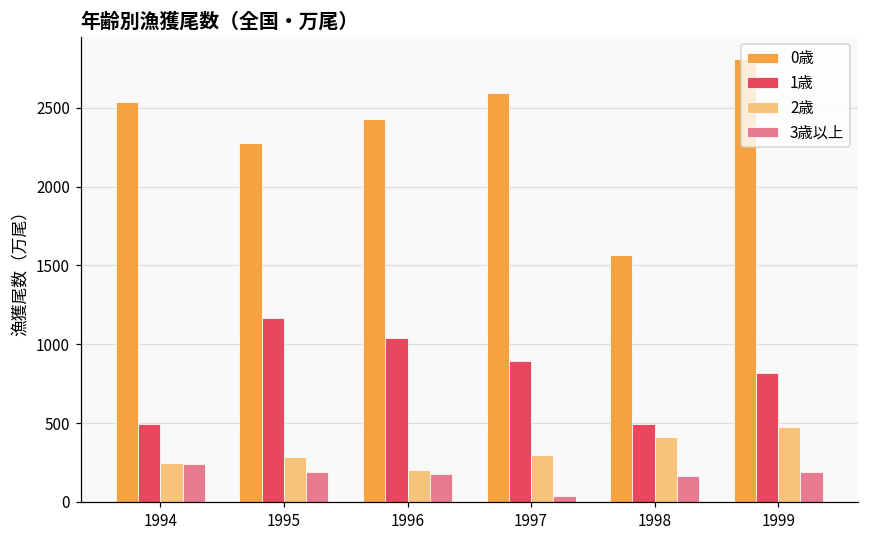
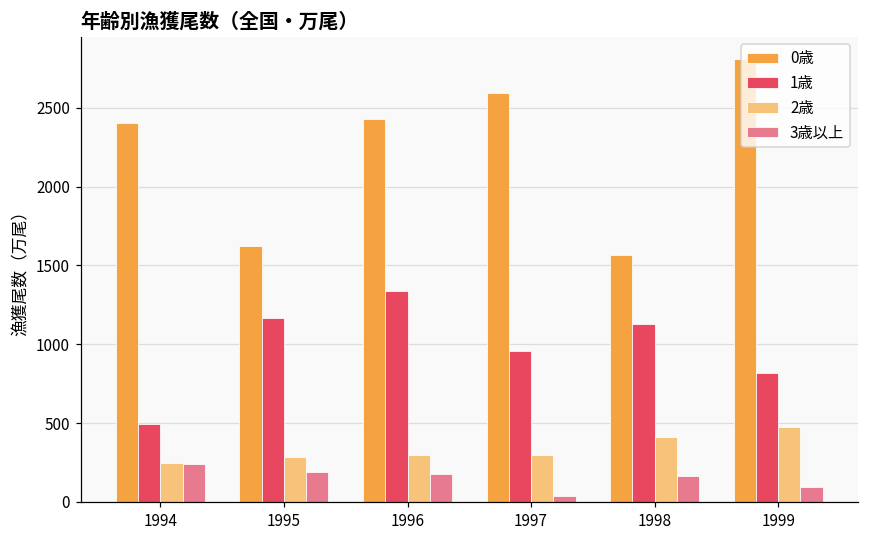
  {
    "0歳": {
-     "1994": 2540,
-     "1995": 2280,
+     "1994": 2410,
+     "1995": 1620,
      "1996": 2430,
      "1997": 2590,
      "1998": 1570
    },
    "1歳": {
      "1994": 500,
      "1995": 1170,
-     "1996": 1040,
-     "1997": 890,
-     "1998": 500,
+     "1996": 1340,
+     "1997": 960,
+     "1998": 1130,
      "1999": 820
    },
    "2歳": {
      "1994": 250,
      "1995": 280,
-     "1996": 200,
+     "1996": 300,
      "1997": 300,
      "1998": 410,
      "1999": 470
    },
    "3歳以上": {
      "1994": 240,
      "1995": 190,
      "1996": 180,
      "1997": 40,
      "1998": 170,
-     "1999": 190
+     "1999": 90
    }
  }
